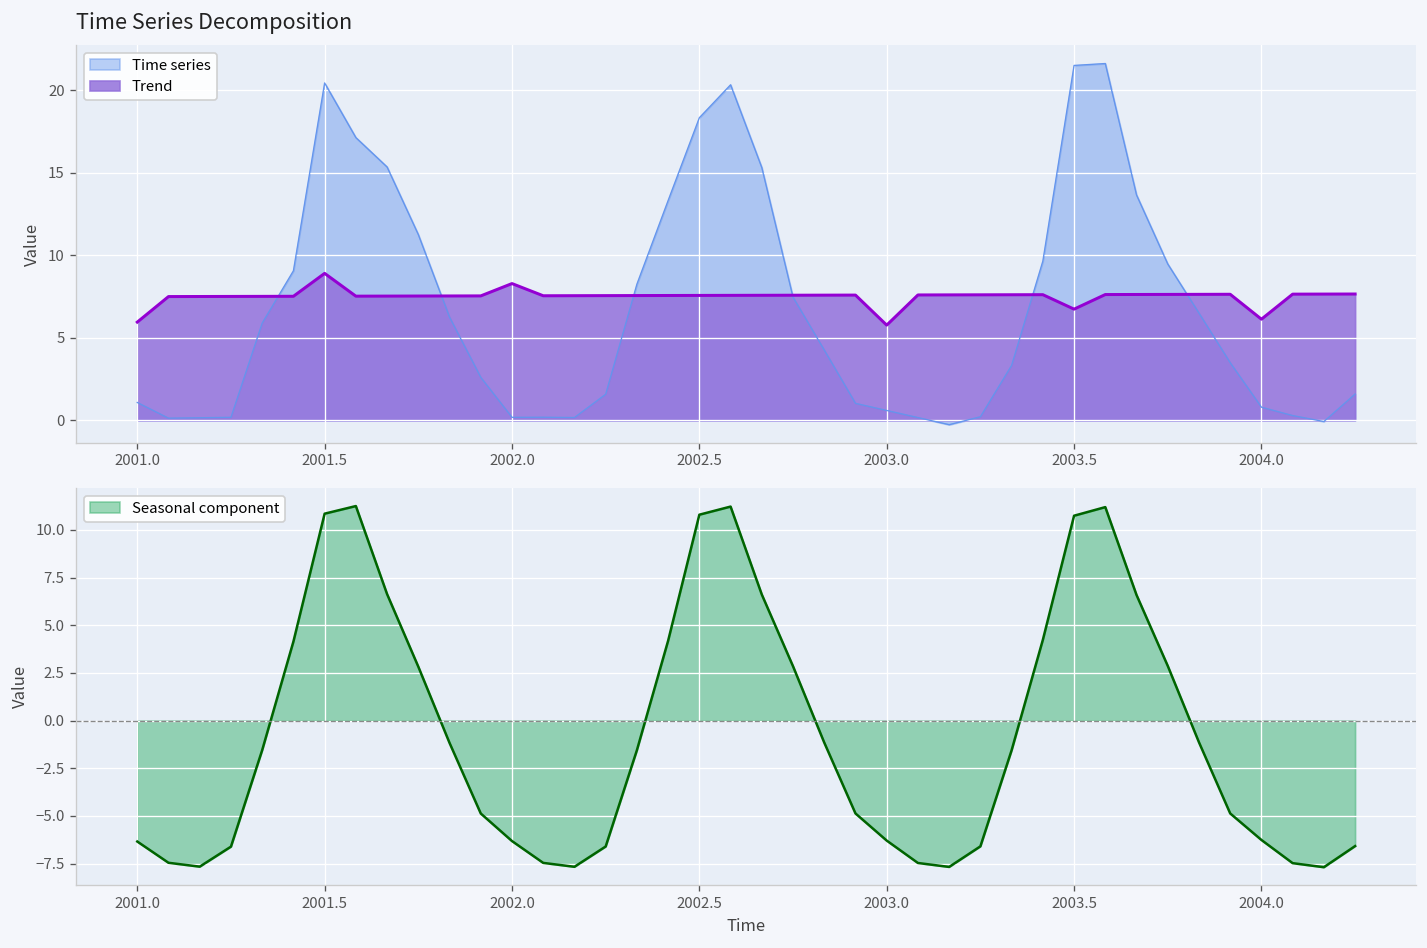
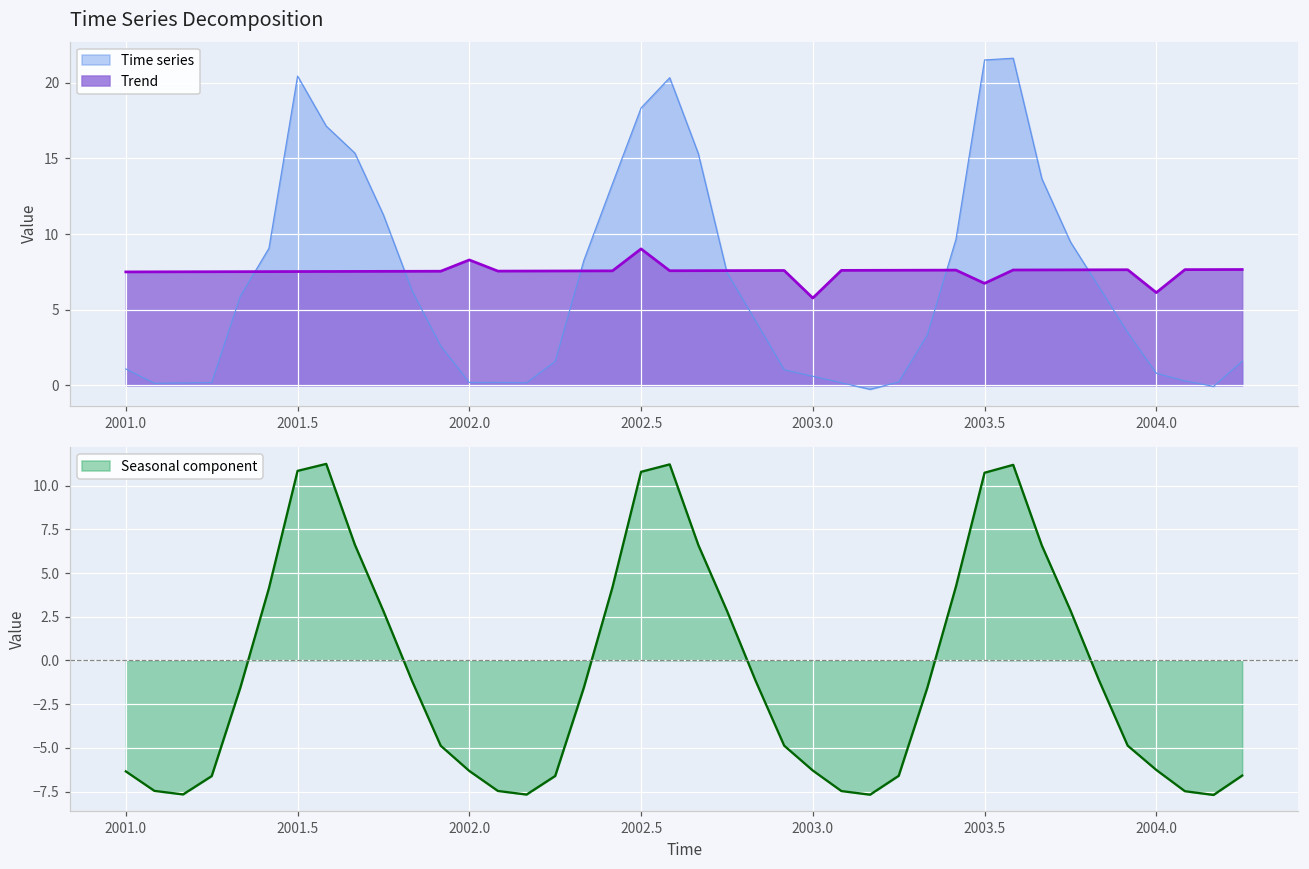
  {
    "Time Series Decomposition": {
      "Trend": {
-       "2001.0": 6.0,
-       "2001.5": 8.9,
+       "2001.0": 7.5,
+       "2001.5": 7.5,
        "2002.0": 8.3,
-       "2002.5": 7.6,
+       "2002.5": 9.0,
        "2003.0": 5.8,
        "2003.5": 6.7,
        "2004.0": 6.1
      }
    }
  }
